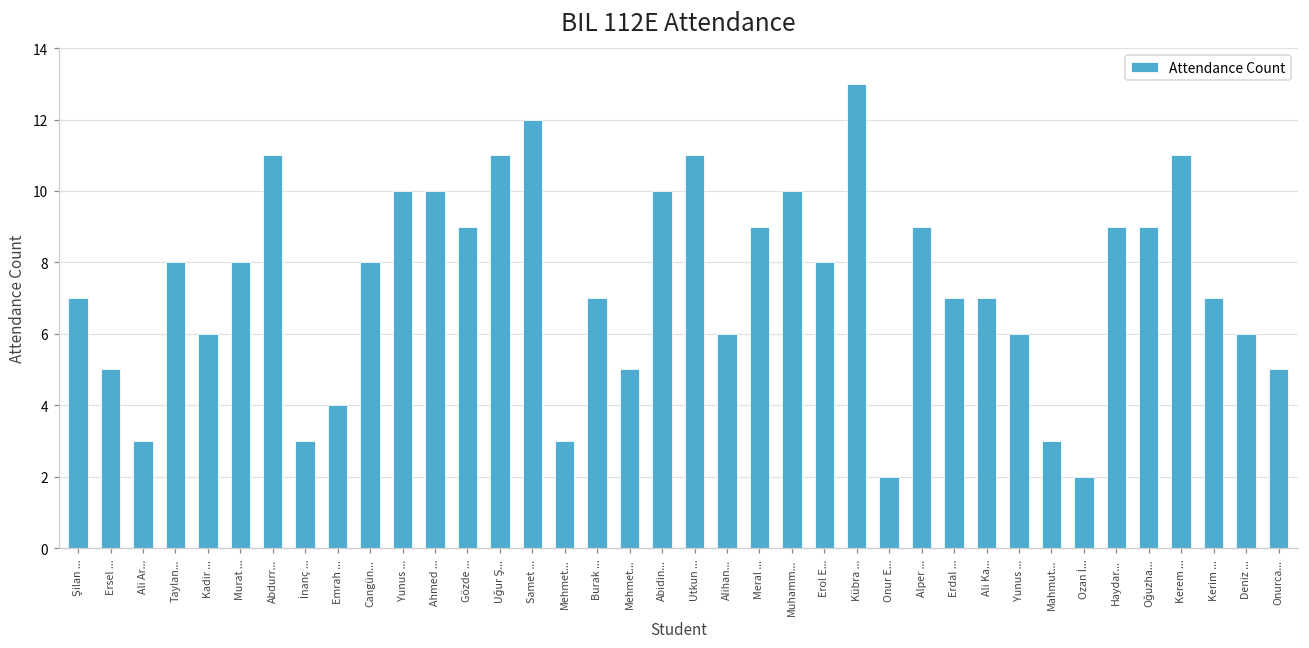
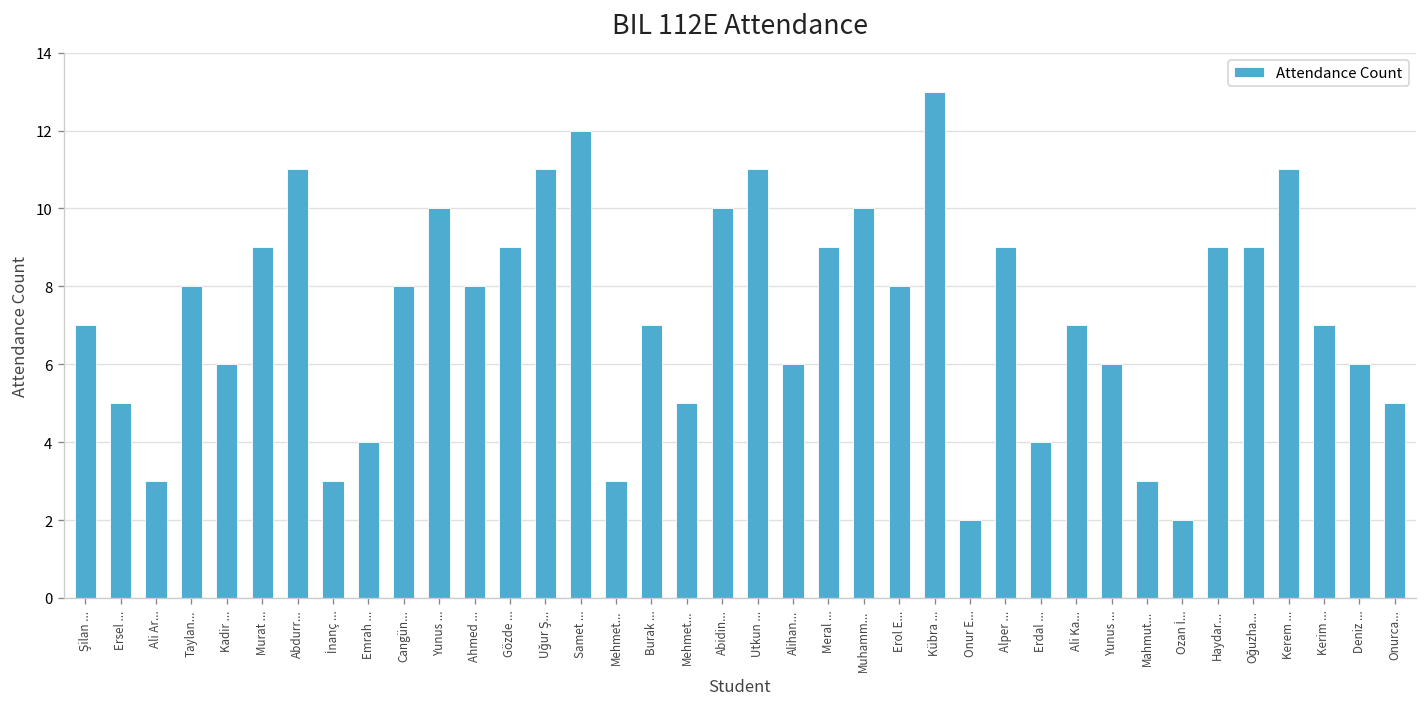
  {
    "Şilan ...": 7,
    "Ersel ...": 5,
    "Ali Ar...": 3,
    "Taylan...": 8,
    "Kadir ...": 6,
-   "Murat ...": 8,
+   "Murat ...": 9,
    "Abdurr...": 11,
    "İnanç ...": 3,
    "Emrah ...": 4,
    "Cangün...": 8,
-   "Ahmed ...": 10,
+   "Ahmed ...": 8,
    "Gözde ...": 9,
    "Uğur Ş...": 11,
    "Samet ...": 12,
    "Burak ...": 7,
    "Abidin...": 10,
    "Utkun ...": 11,
    "Alihan...": 6,
    "Meral ...": 9,
    "Muhamm...": 10,
    "Erol E...": 8,
    "Kübra ...": 13,
    "Onur E...": 2,
    "Alper ...": 9,
-   "Erdal ...": 7,
+   "Erdal ...": 4,
    "Ali Ka...": 7,
    "Mahmut...": 3,
    "Ozan İ...": 2,
    "Haydar...": 9,
    "Oğuzha...": 9,
    "Kerem ...": 11,
    "Kerim ...": 7,
    "Deniz ...": 6,
    "Onurca...": 5
  }
